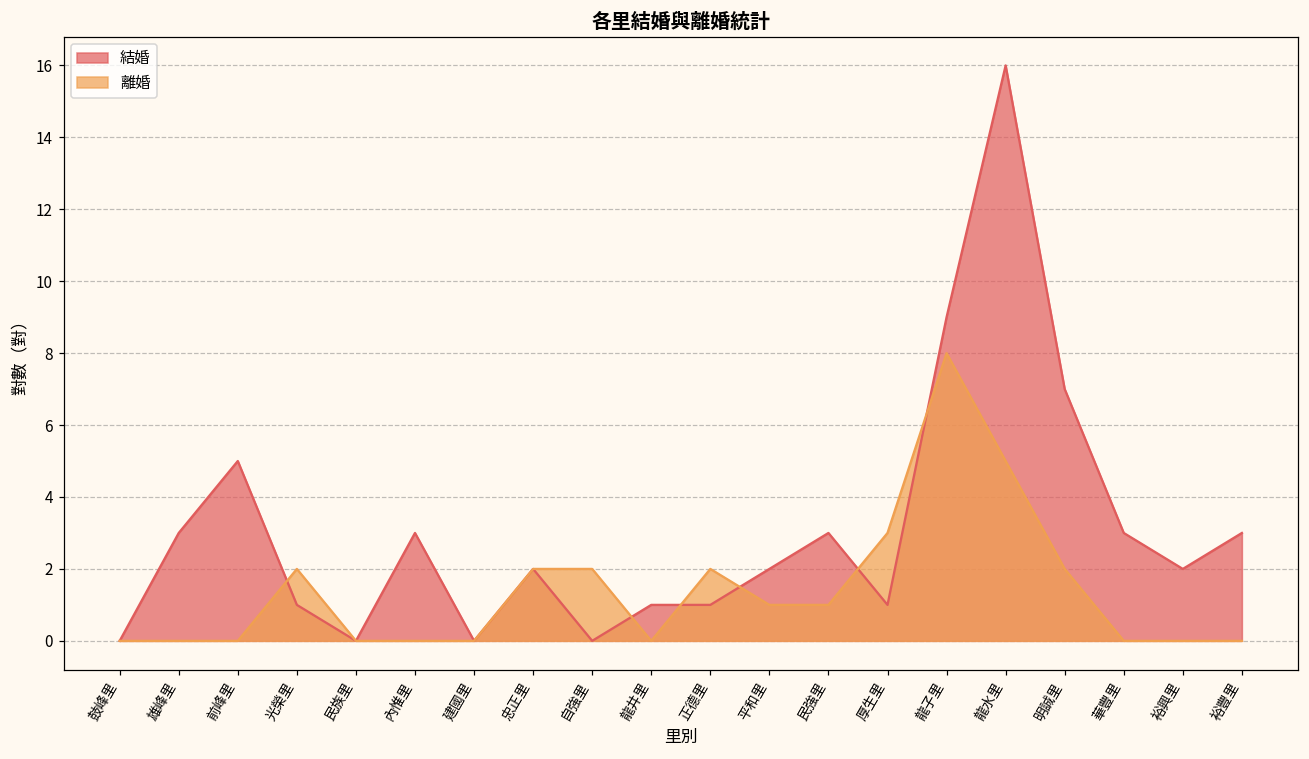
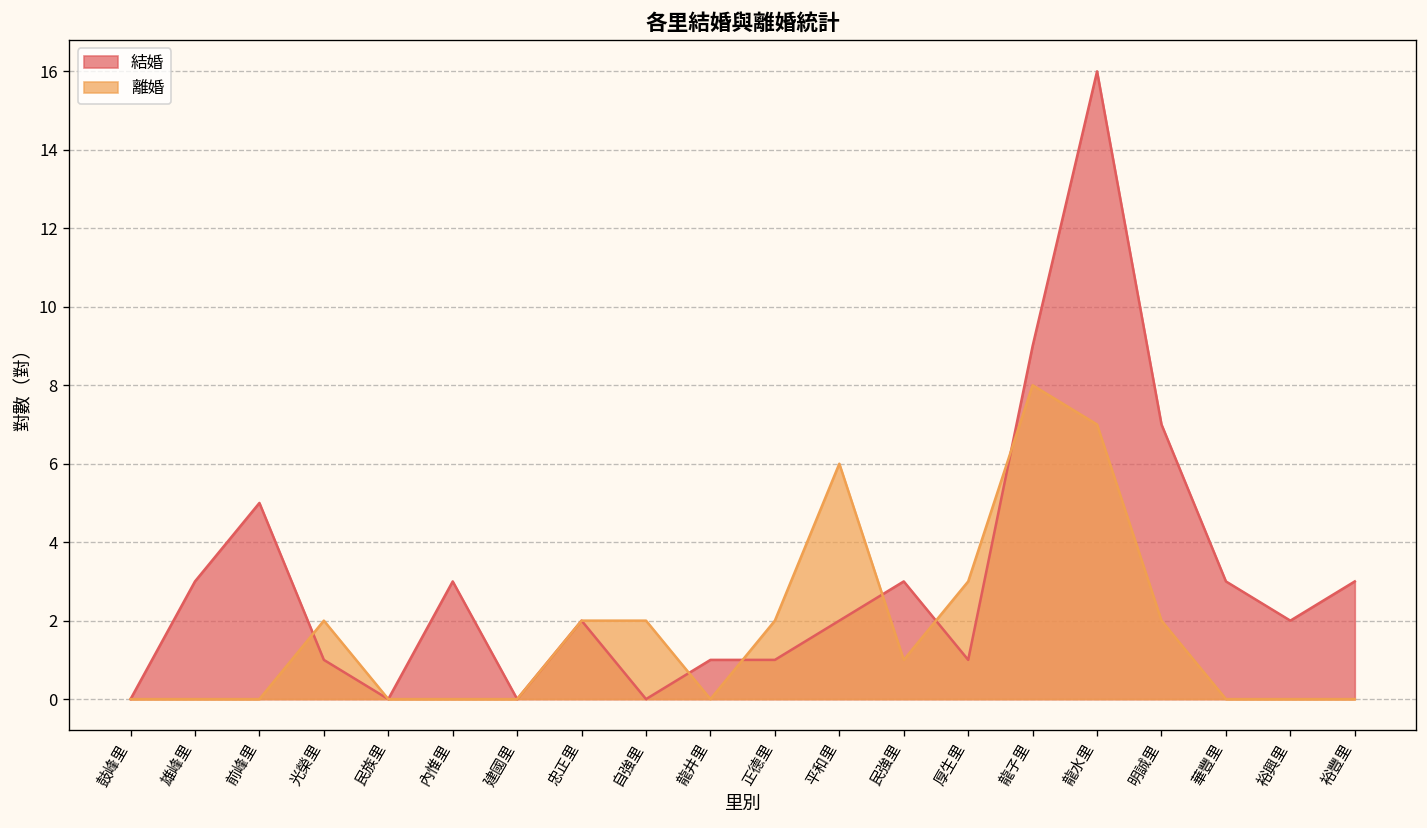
  {
    "結婚": {
      "雄峰里": 3,
      "前峰里": 5,
      "光榮里": 1,
      "內惟里": 3,
      "自強里": 0,
      "龍井里": 1,
      "正德里": 1,
      "平和里": 2,
      "民強里": 3,
      "厚生里": 1,
      "龍子里": 9,
      "龍水里": 16,
      "明誠里": 7,
      "華豐里": 3,
      "裕興里": 2,
      "裕豐里": 3
    },
    "離婚": {
      "雄峰里": 0,
      "前峰里": 0,
      "光榮里": 2,
      "內惟里": 0,
      "自強里": 2,
      "龍井里": 0,
      "正德里": 2,
-     "平和里": 1,
+     "平和里": 6,
      "民強里": 1,
      "厚生里": 3,
      "龍子里": 8,
-     "龍水里": 5,
+     "龍水里": 7,
      "明誠里": 2,
      "華豐里": 0,
      "裕興里": 0,
      "裕豐里": 0
    }
  }
